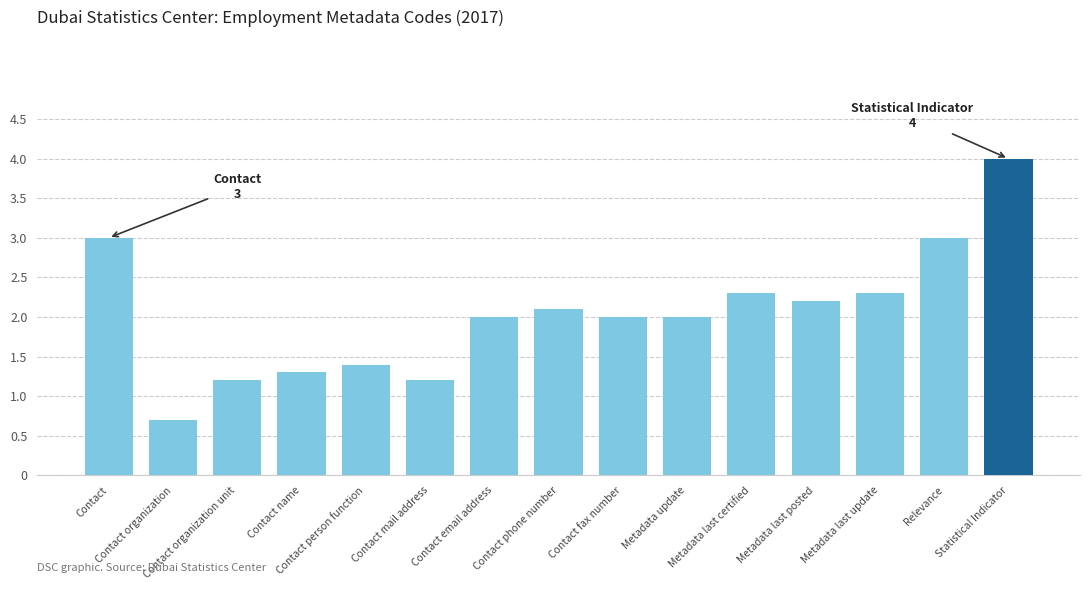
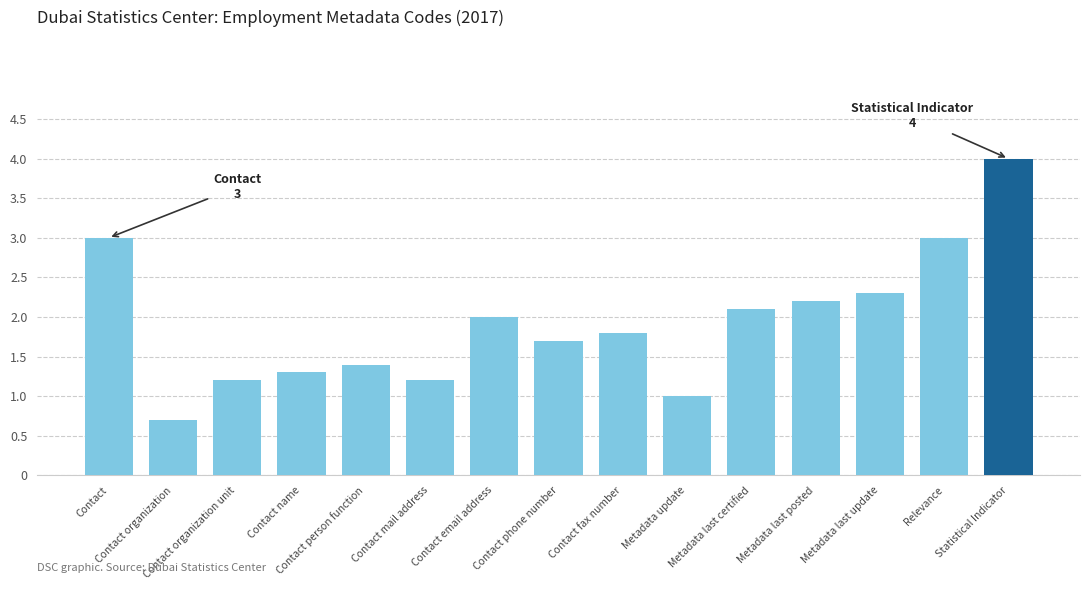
  {
    "Contact organization": 0.7,
    "Contact organization unit": 1.2,
    "Contact name": 1.3,
    "Contact person function": 1.4,
    "Contact mail address": 1.2,
    "Contact email address": 2.0,
-   "Contact phone number": 2.1,
-   "Contact fax number": 2.0,
-   "Metadata update": 2,
-   "Metadata last certified": 2.3,
+   "Contact phone number": 1.7,
+   "Contact fax number": 1.8,
+   "Metadata update": 1,
+   "Metadata last certified": 2.1,
    "Metadata last posted": 2.2,
    "Metadata last update": 2.3,
    "Relevance": 3.0
  }
